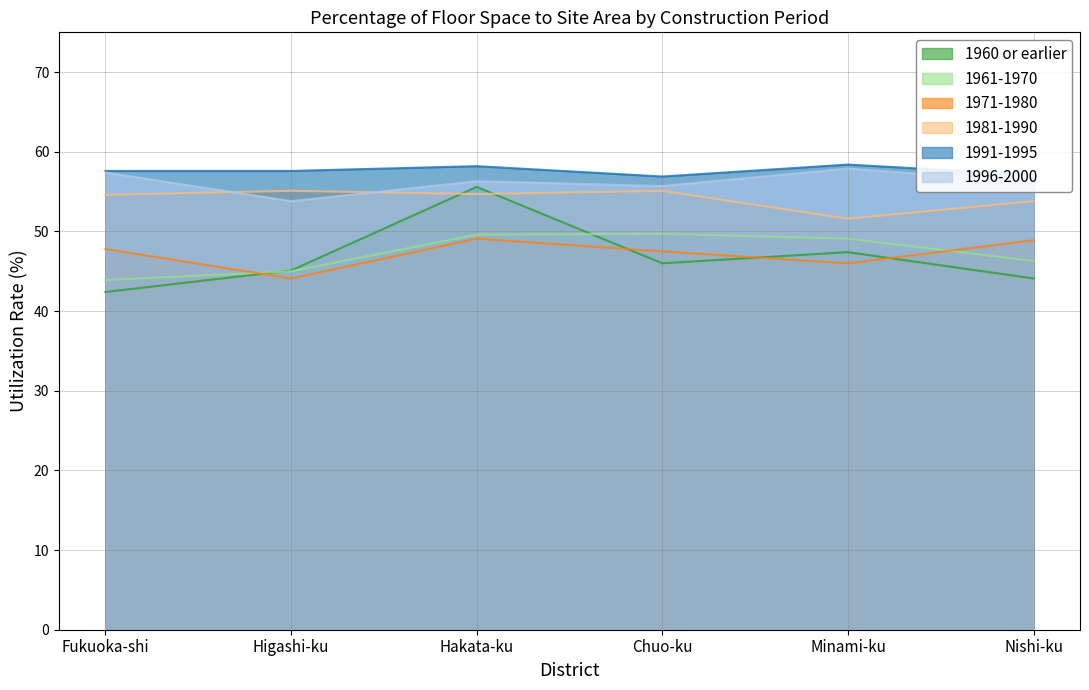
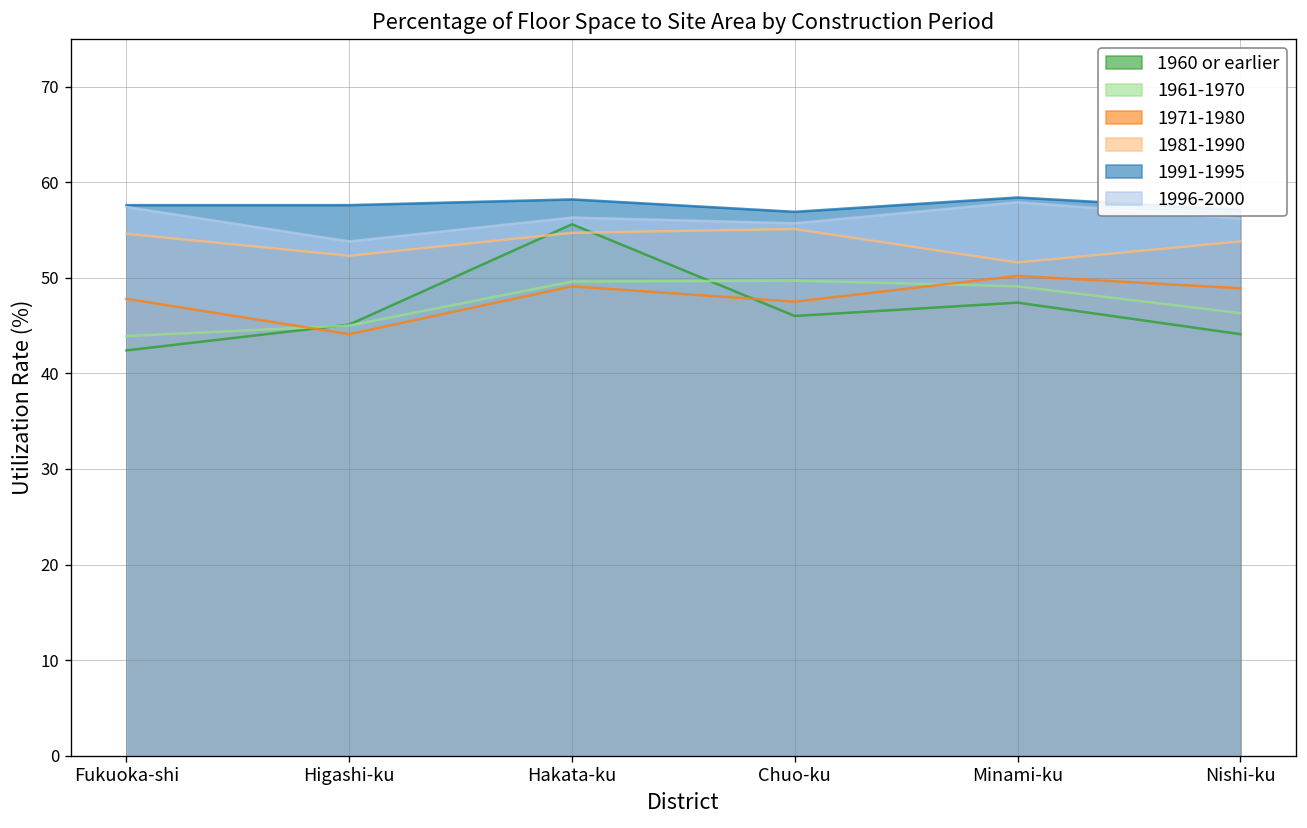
  {
    "1960 or earlier": {
      "Fukuoka-shi": 42,
      "Hakata-ku": 56,
      "Chuo-ku": 46,
      "Minami-ku": 47,
      "Nishi-ku": 44
    },
    "1961-1970": {
      "Fukuoka-shi": 44,
      "Hakata-ku": 50,
      "Chuo-ku": 50,
      "Minami-ku": 49,
      "Nishi-ku": 46
    },
    "1971-1980": {
      "Fukuoka-shi": 48,
      "Higashi-ku": 44,
      "Hakata-ku": 49,
      "Chuo-ku": 48,
-     "Minami-ku": 46,
+     "Minami-ku": 50,
      "Nishi-ku": 49
    },
    "1981-1990": {
      "Fukuoka-shi": 55,
-     "Higashi-ku": 55,
+     "Higashi-ku": 52,
      "Hakata-ku": 55,
      "Chuo-ku": 55,
      "Minami-ku": 52,
      "Nishi-ku": 54
    },
    "1991-1995": {
      "Higashi-ku": 58,
      "Hakata-ku": 58,
      "Chuo-ku": 57,
      "Minami-ku": 58
    },
    "1996-2000": {
      "Higashi-ku": 54,
      "Hakata-ku": 56,
      "Chuo-ku": 56,
      "Minami-ku": 58
    }
  }
